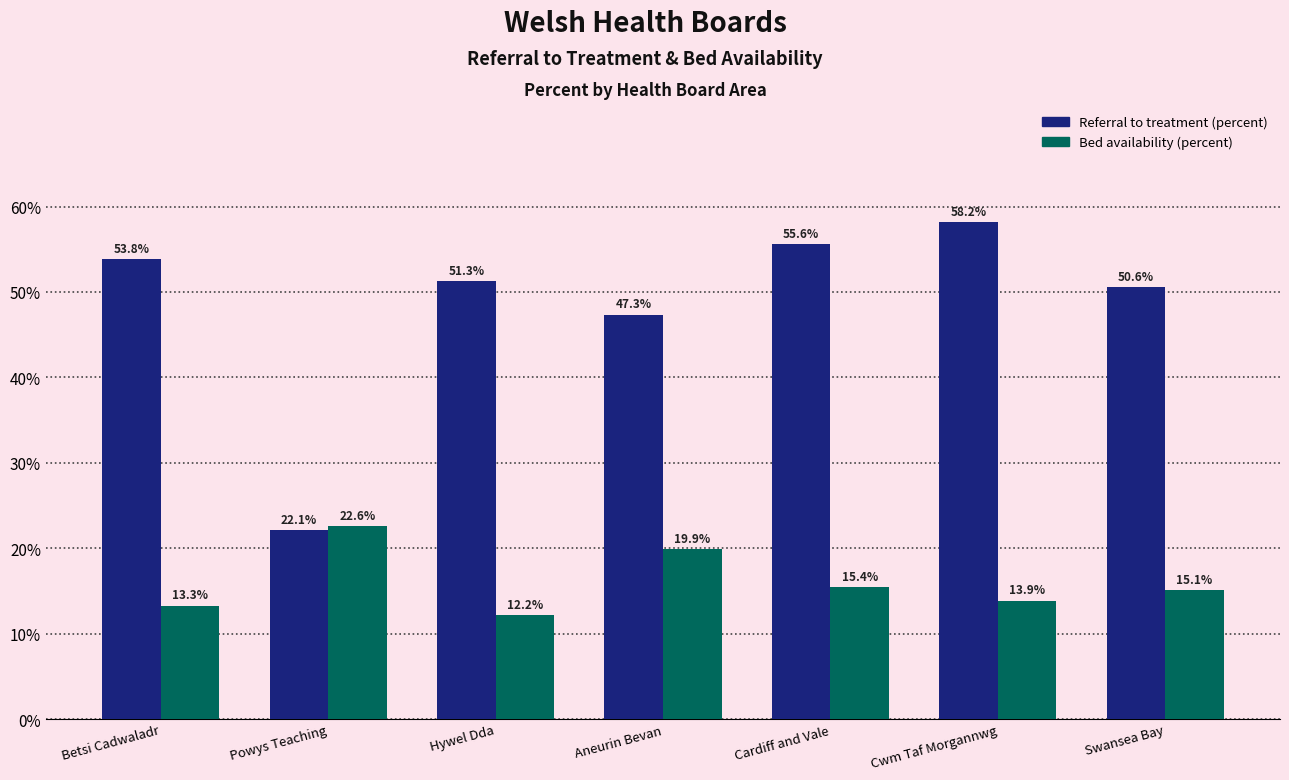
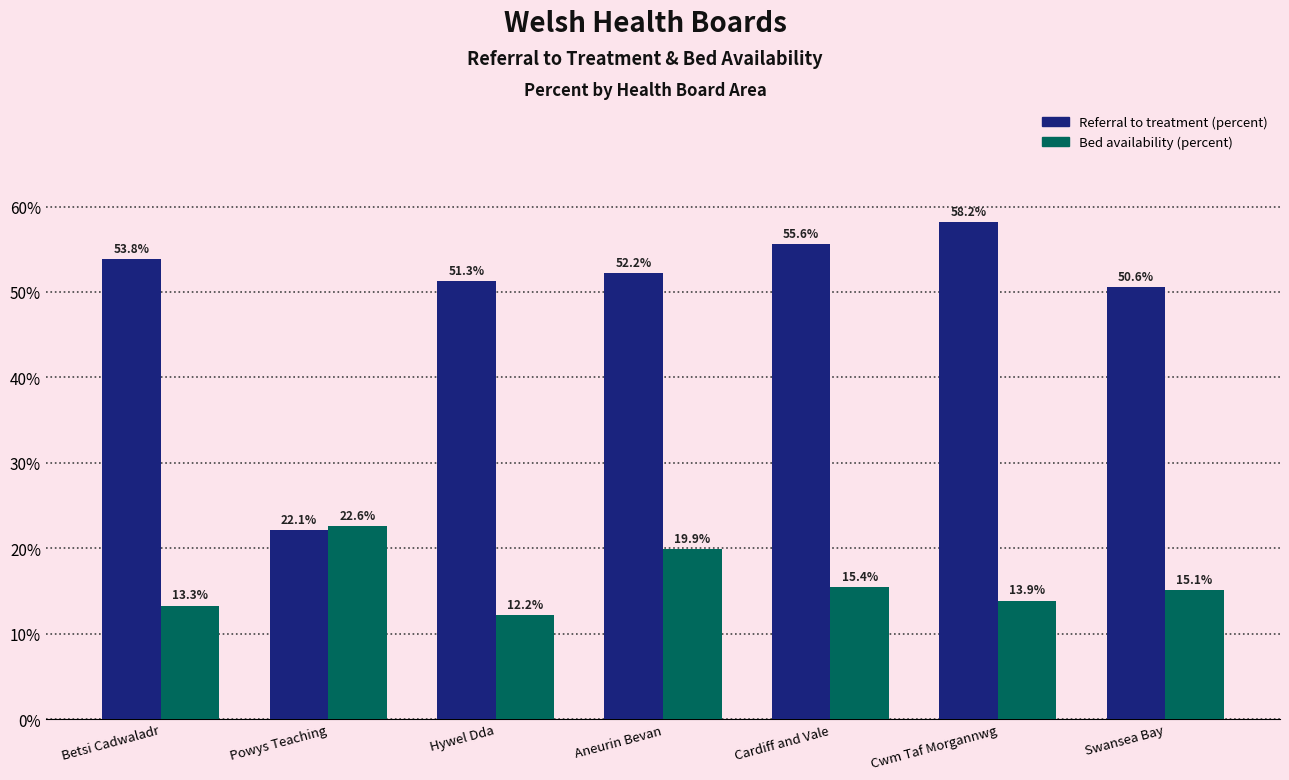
  {
    "Referral to treatment (percent)": {
      "Betsi Cadwaladr": "53.8%",
      "Powys Teaching": "22.1%",
      "Hywel Dda": "51.3%",
-     "Aneurin Bevan": "47.3%",
+     "Aneurin Bevan": "52.2%",
      "Cardiff and Vale": "55.6%",
      "Cwm Taf Morgannwg": "58.2%",
      "Swansea Bay": "50.6%"
    },
    "Bed availability (percent)": {
      "Betsi Cadwaladr": "13.3%",
      "Powys Teaching": "22.6%",
      "Hywel Dda": "12.2%",
      "Aneurin Bevan": "19.9%",
      "Cardiff and Vale": "15.4%",
      "Cwm Taf Morgannwg": "13.9%",
      "Swansea Bay": "15.1%"
    }
  }
